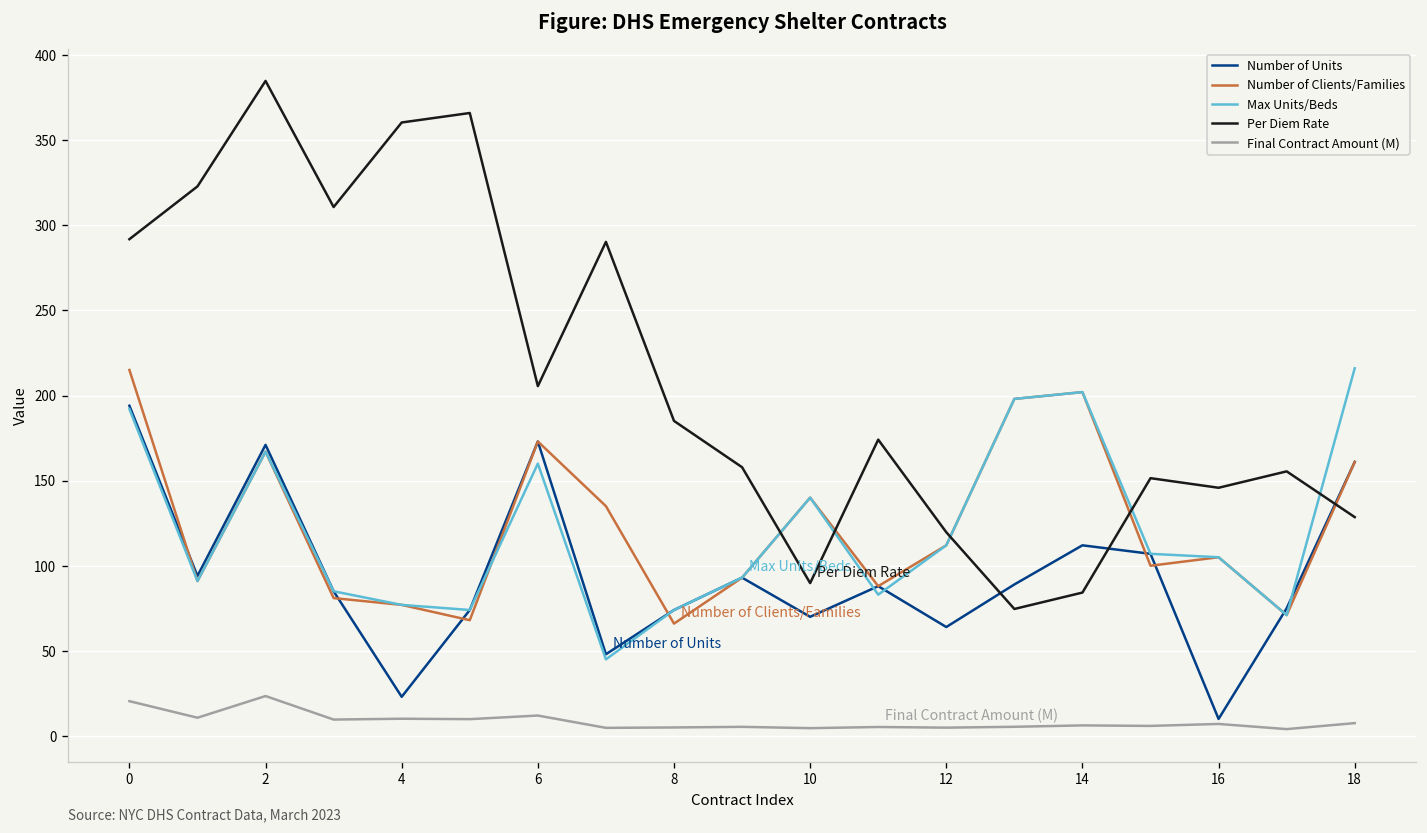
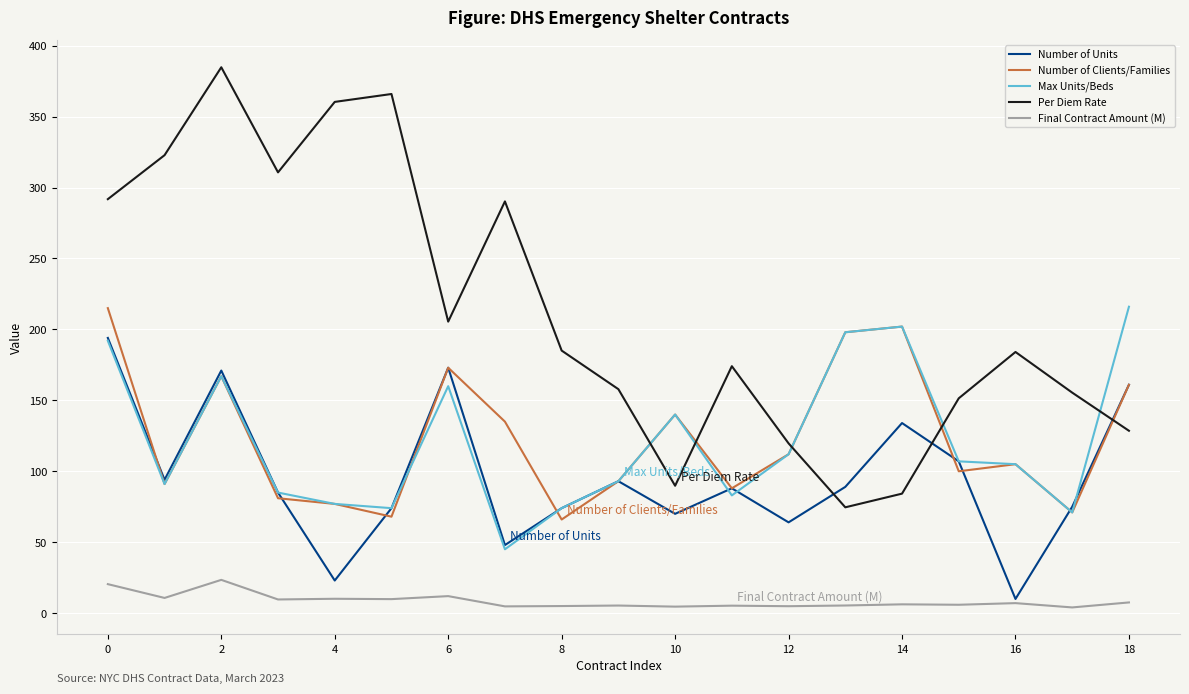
  {
    "Number of Units": {
      "0": 194,
      "2": 171,
      "4": 23,
      "10": 70,
      "12": 64,
-     "14": 112,
+     "14": 134,
      "16": 10
    },
    "Number of Clients/Families": {
      "0": 215,
      "8": 66
    },
    "Max Units/Beds": {
      "0": 192,
      "6": 160,
      "18": 216
    },
    "Per Diem Rate": {
      "0": 292,
      "2": 385,
      "4": 360,
      "6": 206,
      "8": 185,
      "10": 90,
      "12": 120,
      "14": 84,
-     "16": 146,
+     "16": 184,
      "18": 129
    },
    "Final Contract Amount (M)": {
      "0": 20,
      "2": 23,
      "4": 10,
      "6": 12,
      "8": 5,
      "10": 5,
      "12": 5,
      "14": 6,
      "16": 7,
      "18": 8
    }
  }
